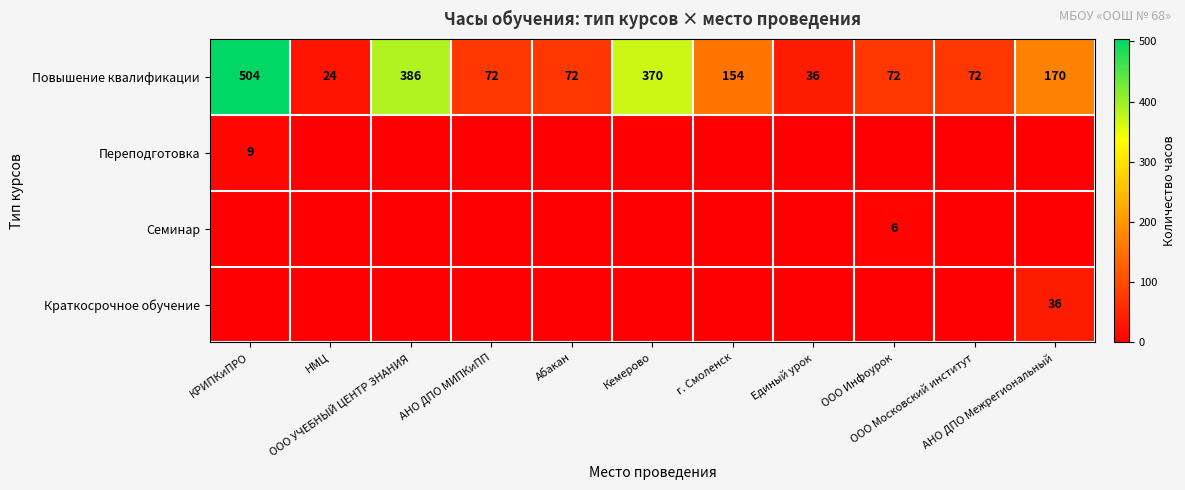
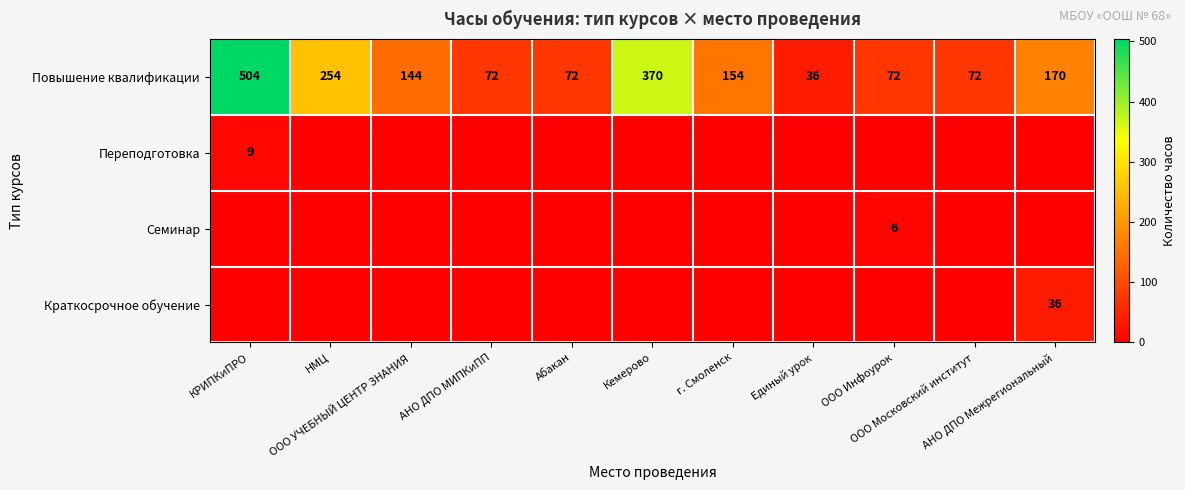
  {
    "Повышение квалификации": {
      "КРИПКиПРО": 504,
-     "НМЦ": 24,
-     "ООО УЧЕБНЫЙ ЦЕНТР ЗНАНИЯ": 386,
+     "НМЦ": 254,
+     "ООО УЧЕБНЫЙ ЦЕНТР ЗНАНИЯ": 144,
      "АНО ДПО МИПКиПП": 72,
      "Абакан": 72,
      "Кемерово": 370,
      "г. Смоленск": 154,
      "Единый урок": 36,
      "ООО Инфоурок": 72,
      "ООО Московский институт": 72,
      "АНО ДПО Межрегиональный": 170
    },
    "Переподготовка": {
      "КРИПКиПРО": 9
    },
    "Семинар": {
      "ООО Инфоурок": 6
    },
    "Краткосрочное обучение": {
      "АНО ДПО Межрегиональный": 36
    }
  }
